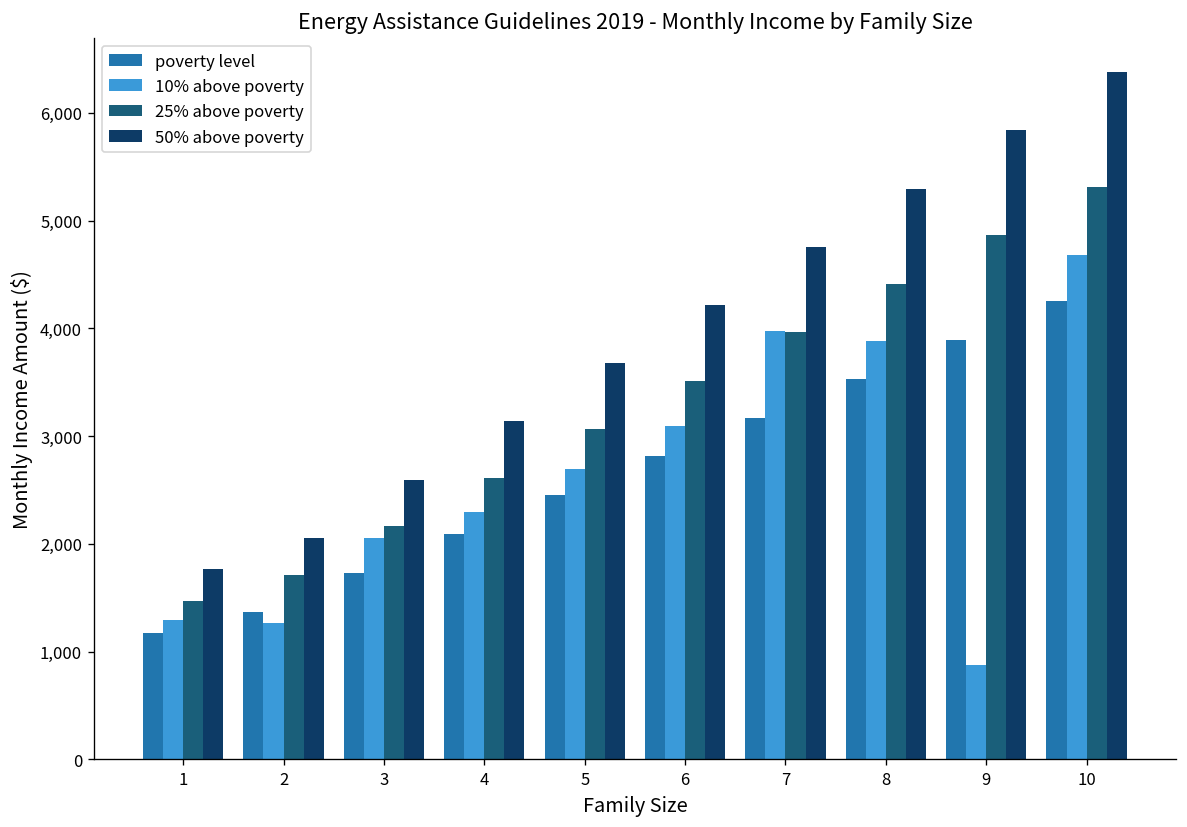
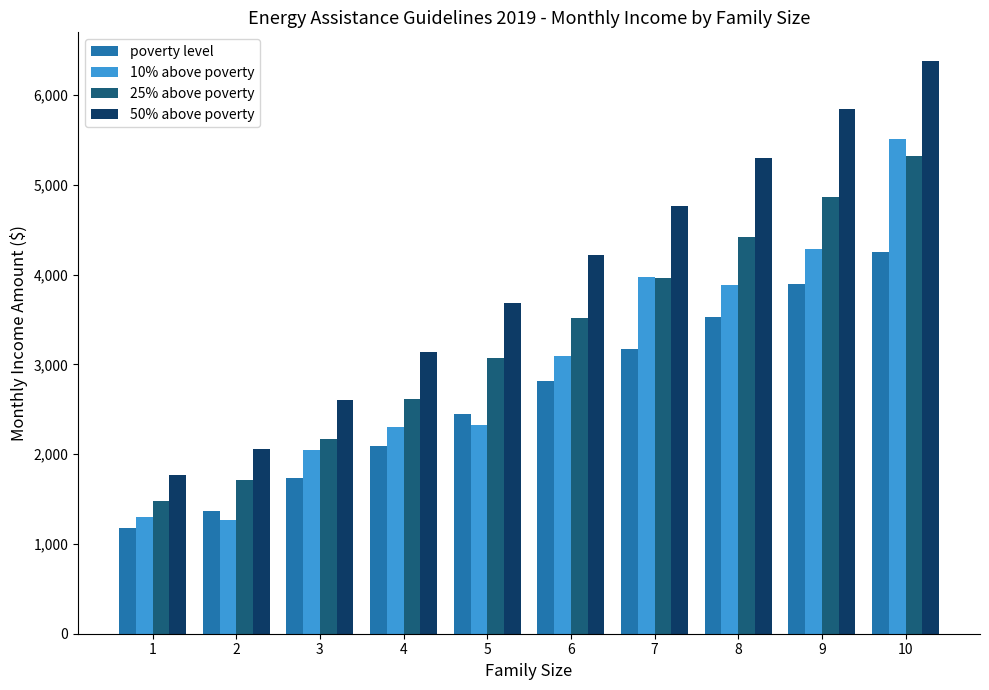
  {
    "10% above poverty": {
      "1": "1,300",
      "2": "1,300",
      "3": "2,100",
      "4": "2,300",
-     "5": "2,700",
+     "5": "2,300",
      "6": "3,100",
      "7": "4,000",
      "8": "3,900",
-     "9": "900",
-     "10": "4,700"
+     "9": "4,300",
+     "10": "5,500"
    }
  }
